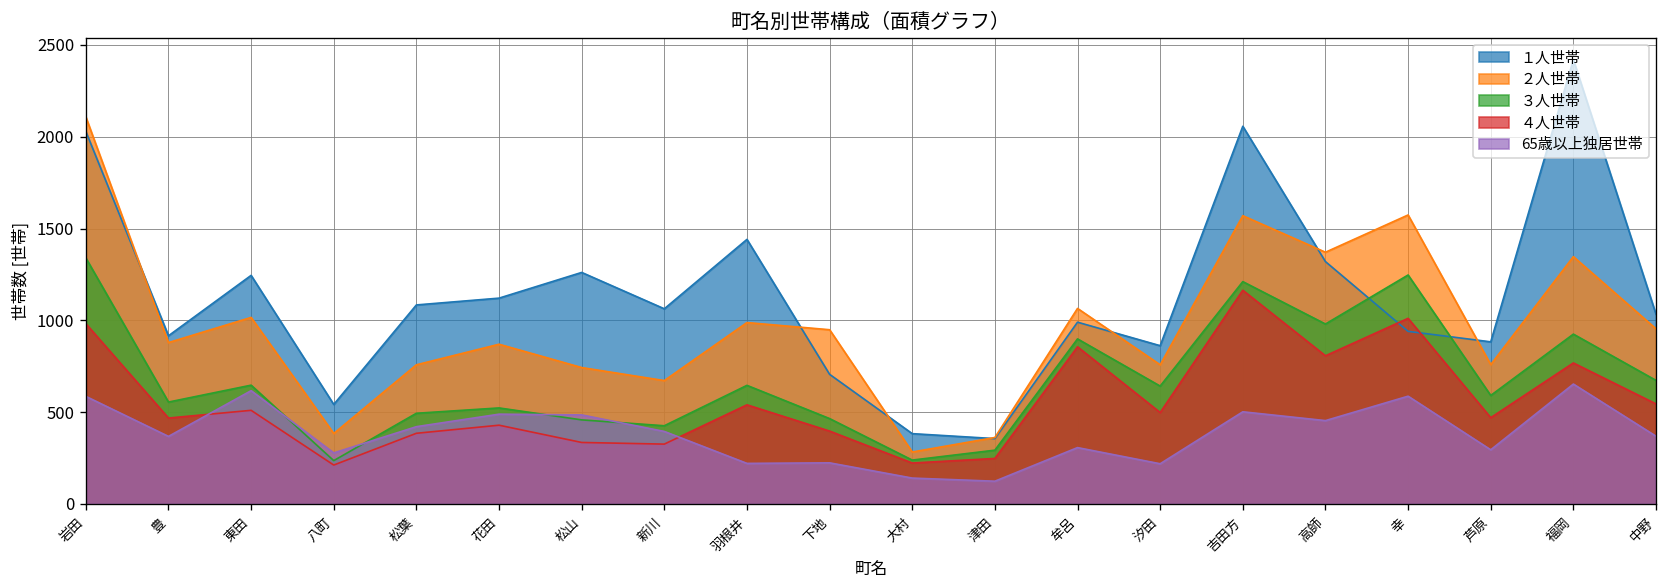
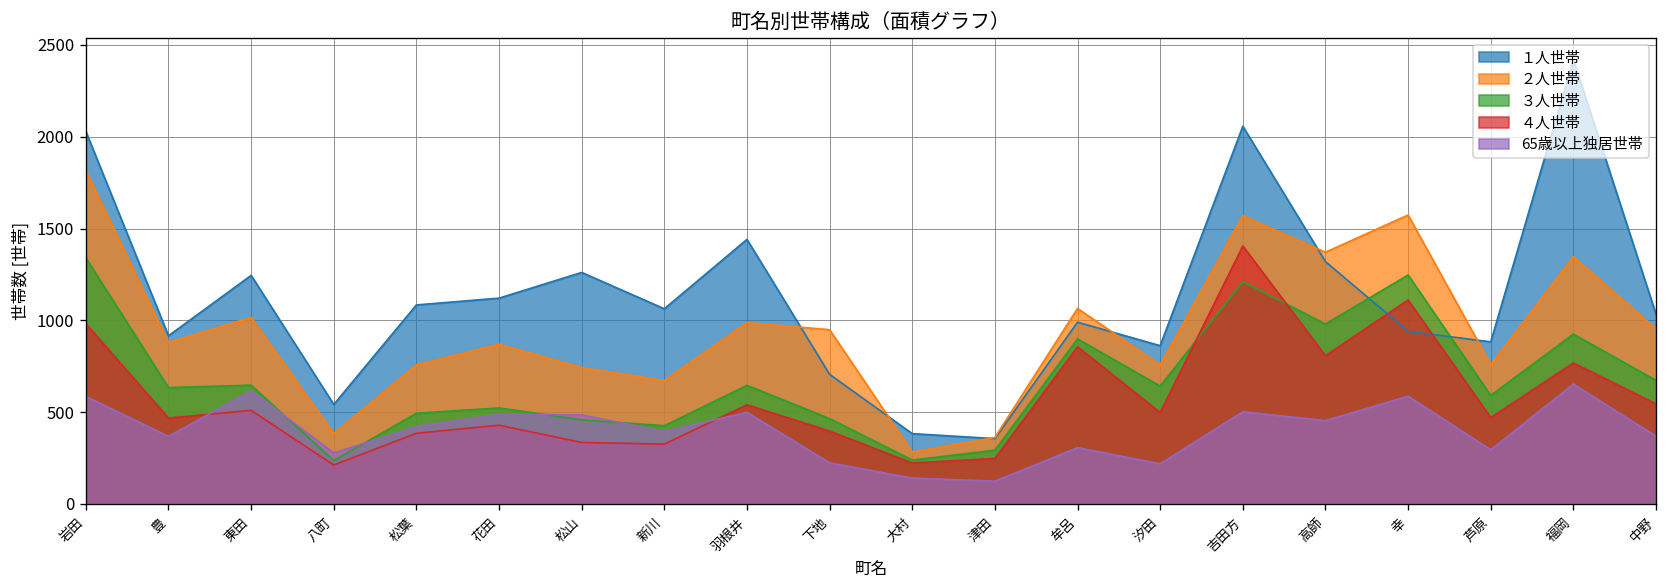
  {
    "１人世帯": {
      "岩田": 2030,
      "豊": 920,
      "東田": 1250,
      "八町": 540,
      "松葉": 1080,
      "花田": 1120,
      "松山": 1260,
      "新川": 1060,
      "羽根井": 1440,
      "下地": 710,
      "大村": 380,
      "牟呂": 990,
      "汐田": 860,
      "吉田方": 2060,
      "高師": 1320,
      "幸": 940,
      "芦原": 880,
      "中野": 1030
    },
    "２人世帯": {
-     "岩田": 2110,
+     "岩田": 1820,
      "豊": 880,
      "東田": 1020,
      "八町": 380,
      "松葉": 760,
      "花田": 870,
      "松山": 740,
      "新川": 670,
      "羽根井": 990,
      "下地": 950,
      "大村": 280,
      "牟呂": 1070,
      "汐田": 760,
      "吉田方": 1570,
      "高師": 1370,
      "幸": 1570,
      "芦原": 760,
      "福岡": 1350,
      "中野": 950
    },
    "３人世帯": {
      "岩田": 1340,
-     "豊": 560,
+     "豊": 630,
      "東田": 650,
      "八町": 240,
      "松葉": 490,
      "花田": 520,
      "松山": 460,
      "新川": 430,
      "羽根井": 650,
      "下地": 470,
      "津田": 290,
      "牟呂": 900,
      "汐田": 640,
      "吉田方": 1210,
      "高師": 980,
      "幸": 1250,
      "芦原": 590,
      "福岡": 930,
      "中野": 670
    },
    "４人世帯": {
      "岩田": 980,
      "豊": 470,
      "東田": 510,
      "八町": 210,
      "松葉": 390,
      "花田": 430,
      "松山": 340,
      "新川": 330,
      "羽根井": 540,
      "下地": 400,
      "津田": 250,
      "牟呂": 860,
      "汐田": 500,
-     "吉田方": 1160,
+     "吉田方": 1410,
      "高師": 810,
-     "幸": 1010,
+     "幸": 1110,
      "芦原": 470,
      "福岡": 770,
      "中野": 550
    },
    "65歳以上独居世帯": {
      "岩田": 590,
      "豊": 370,
      "東田": 620,
      "八町": 280,
      "松葉": 420,
      "花田": 490,
      "松山": 490,
      "新川": 400,
-     "羽根井": 220,
+     "羽根井": 500,
      "下地": 220,
      "大村": 140,
      "津田": 120,
      "牟呂": 310,
      "汐田": 220,
      "吉田方": 500,
      "高師": 450,
      "幸": 590,
      "芦原": 300,
      "福岡": 650,
      "中野": 370
    }
  }
